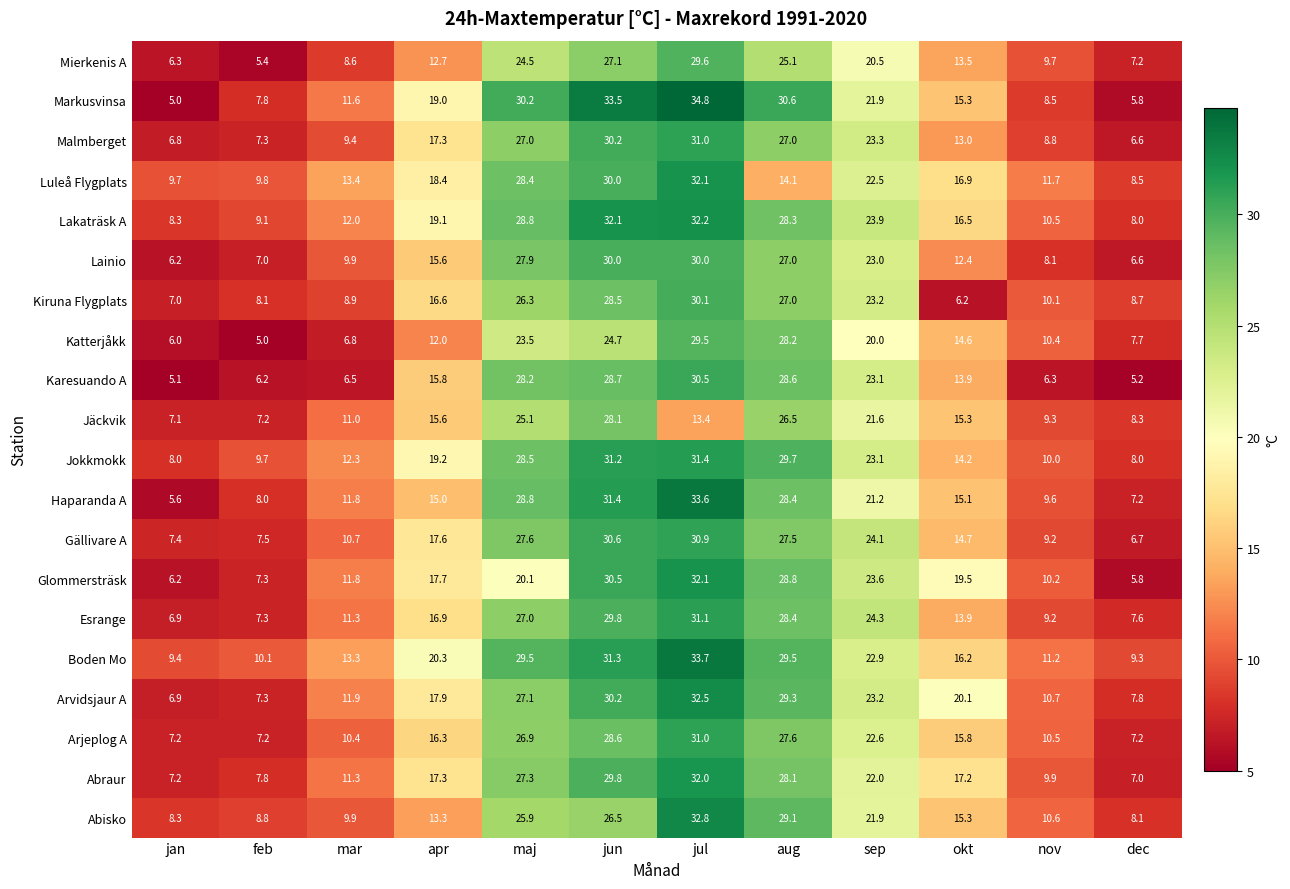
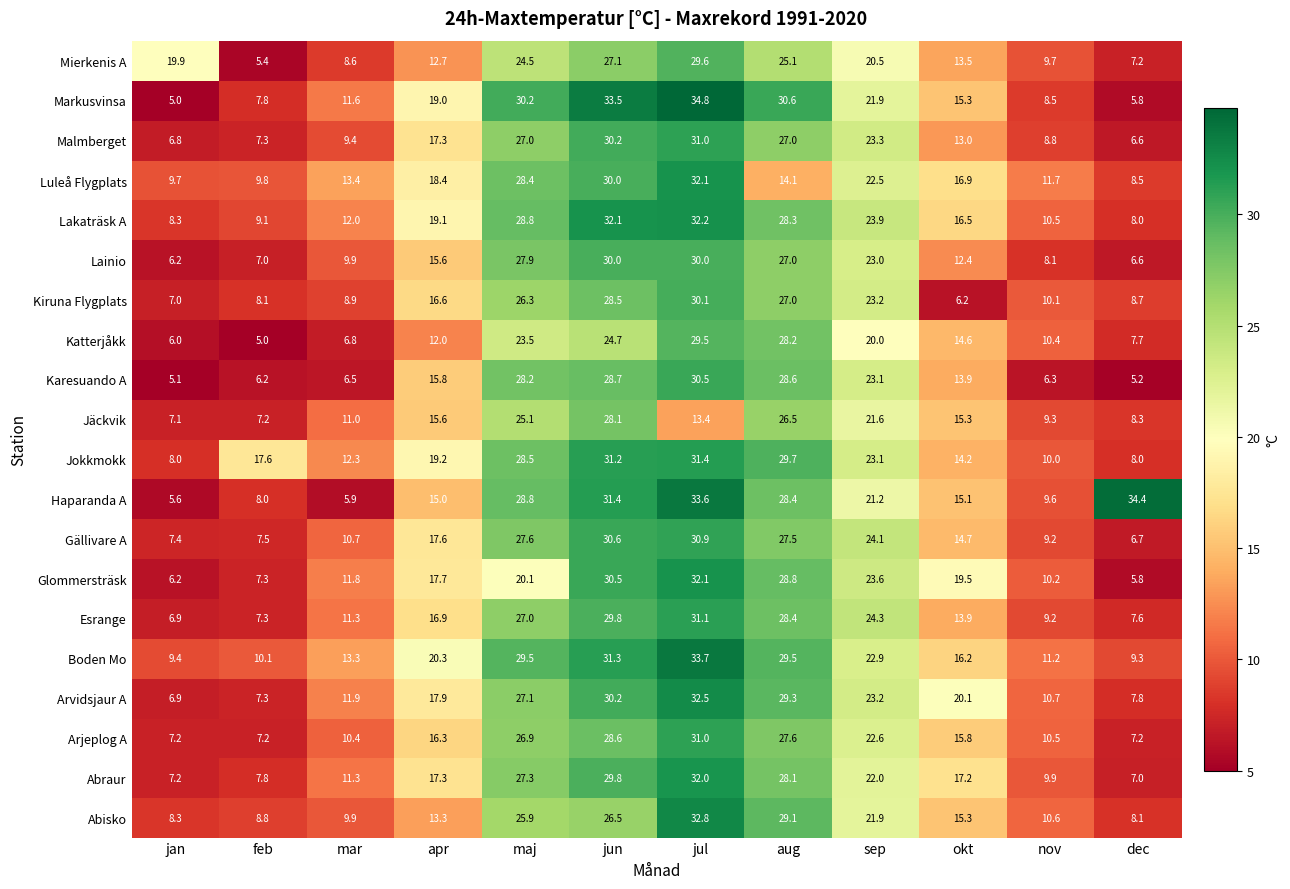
  {
    "Mierkenis A": {
-     "jan": 6.3,
+     "jan": 19.9,
      "feb": 5.4,
      "mar": 8.6,
      "apr": 12.7,
      "maj": 24.5,
      "jun": 27.1,
      "jul": 29.6,
      "aug": 25.1,
      "sep": 20.5,
      "okt": 13.5,
      "nov": 9.7,
      "dec": 7.2
    },
    "Jokkmokk": {
      "jan": 8.0,
-     "feb": 9.7,
+     "feb": 17.6,
      "mar": 12.3,
      "apr": 19.2,
      "maj": 28.5,
      "jun": 31.2,
      "jul": 31.4,
      "aug": 29.7,
      "sep": 23.1,
      "okt": 14.2,
      "nov": 10.0,
      "dec": 8.0
    },
    "Haparanda A": {
      "jan": 5.6,
      "feb": 8.0,
-     "mar": 11.8,
+     "mar": 5.9,
      "apr": 15.0,
      "maj": 28.8,
      "jun": 31.4,
      "jul": 33.6,
      "aug": 28.4,
      "sep": 21.2,
      "okt": 15.1,
      "nov": 9.6,
-     "dec": 7.2
+     "dec": 34.4
    }
  }
